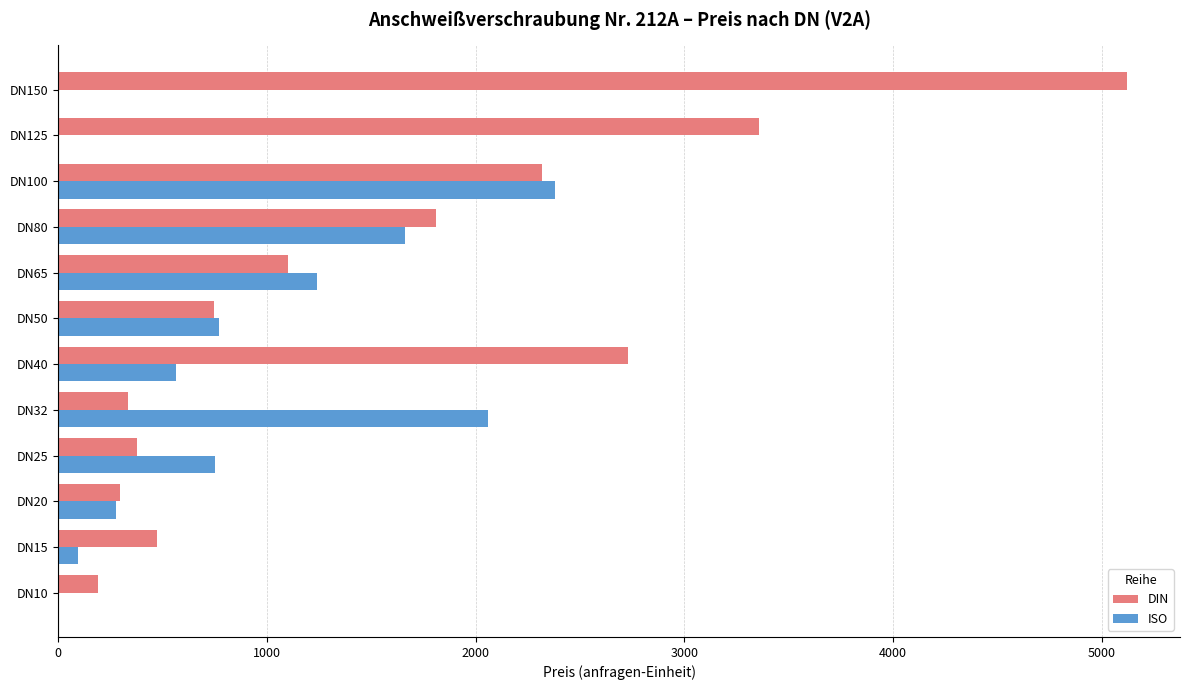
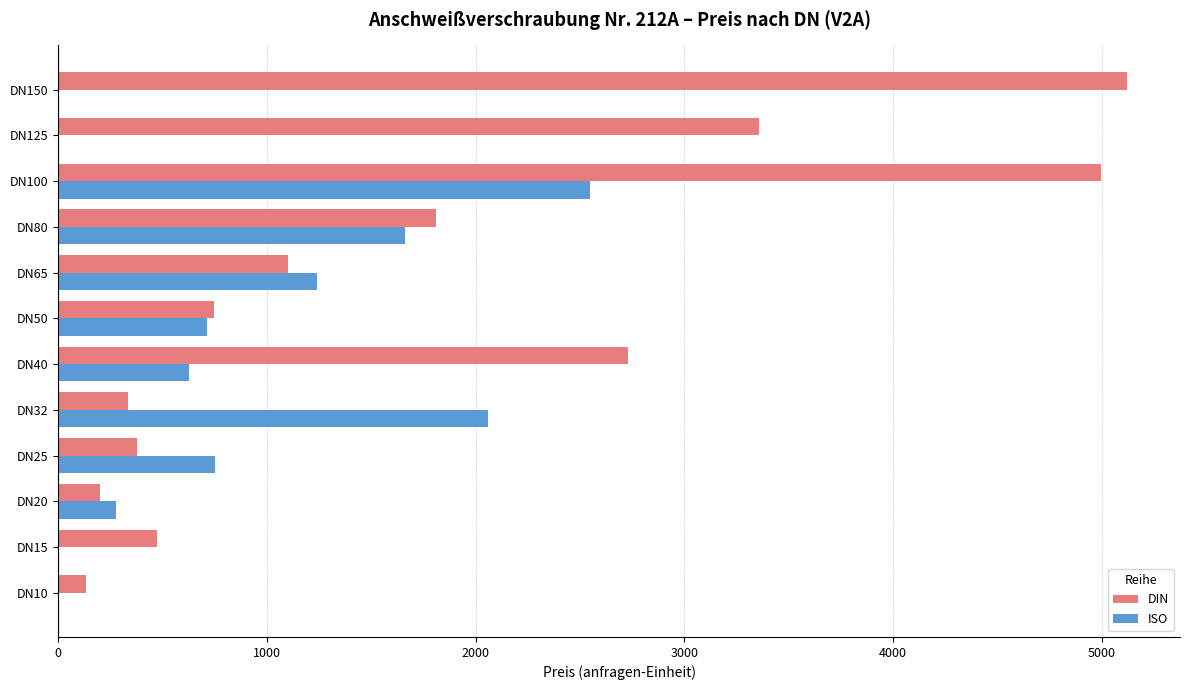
  {
    "DIN": {
      "DN150": 5120,
      "DN125": 3360,
-     "DN100": 2320,
+     "DN100": 5000,
      "DN80": 1810,
      "DN65": 1100,
      "DN50": 740,
      "DN40": 2730,
      "DN32": 340,
      "DN25": 380,
-     "DN20": 290,
+     "DN20": 200,
      "DN15": 470,
-     "DN10": 190
+     "DN10": 130
    },
    "ISO": {
      "DN150": 0,
      "DN125": 0,
-     "DN100": 2380,
+     "DN100": 2550,
      "DN80": 1660,
      "DN65": 1240,
-     "DN50": 770,
-     "DN40": 570,
+     "DN50": 710,
+     "DN40": 630,
      "DN32": 2060,
      "DN25": 750,
      "DN20": 280,
-     "DN15": 100,
+     "DN15": 0,
      "DN10": 0
    }
  }
